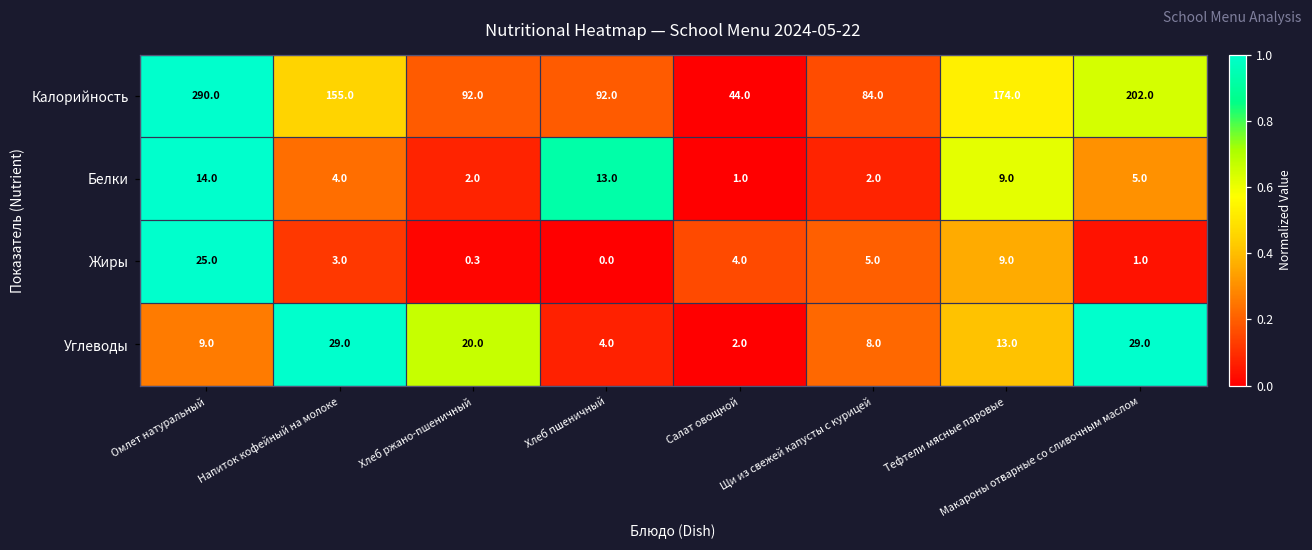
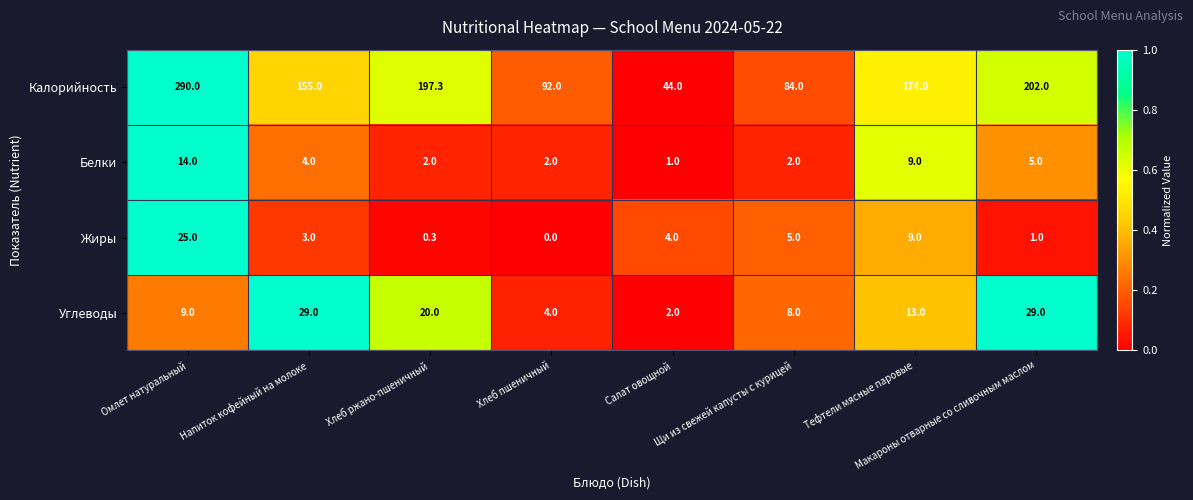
  {
    "Калорийность": {
      "Омлет натуральный": 290.0,
      "Напиток кофейный на молоке": 155.0,
-     "Хлеб ржано-пшеничный": 92.0,
+     "Хлеб ржано-пшеничный": 197.3,
      "Хлеб пшеничный": 92.0,
      "Салат овощной": 44.0,
      "Щи из свежей капусты с курицей": 84.0,
      "Тефтели мясные паровые": 174.0,
      "Макароны отварные со сливочным маслом": 202.0
    },
    "Белки": {
      "Омлет натуральный": 14.0,
      "Напиток кофейный на молоке": 4.0,
      "Хлеб ржано-пшеничный": 2.0,
-     "Хлеб пшеничный": 13.0,
+     "Хлеб пшеничный": 2.0,
      "Салат овощной": 1.0,
      "Щи из свежей капусты с курицей": 2.0,
      "Тефтели мясные паровые": 9.0,
      "Макароны отварные со сливочным маслом": 5.0
    },
    "Жиры": {
      "Омлет натуральный": 25.0,
      "Напиток кофейный на молоке": 3.0,
      "Хлеб ржано-пшеничный": 0.3,
      "Хлеб пшеничный": 0.0,
      "Салат овощной": 4.0,
      "Щи из свежей капусты с курицей": 5.0,
      "Тефтели мясные паровые": 9.0,
      "Макароны отварные со сливочным маслом": 1.0
    },
    "Углеводы": {
      "Омлет натуральный": 9.0,
      "Напиток кофейный на молоке": 29.0,
      "Хлеб ржано-пшеничный": 20.0,
      "Хлеб пшеничный": 4.0,
      "Салат овощной": 2.0,
      "Щи из свежей капусты с курицей": 8.0,
      "Тефтели мясные паровые": 13.0,
      "Макароны отварные со сливочным маслом": 29.0
    }
  }
